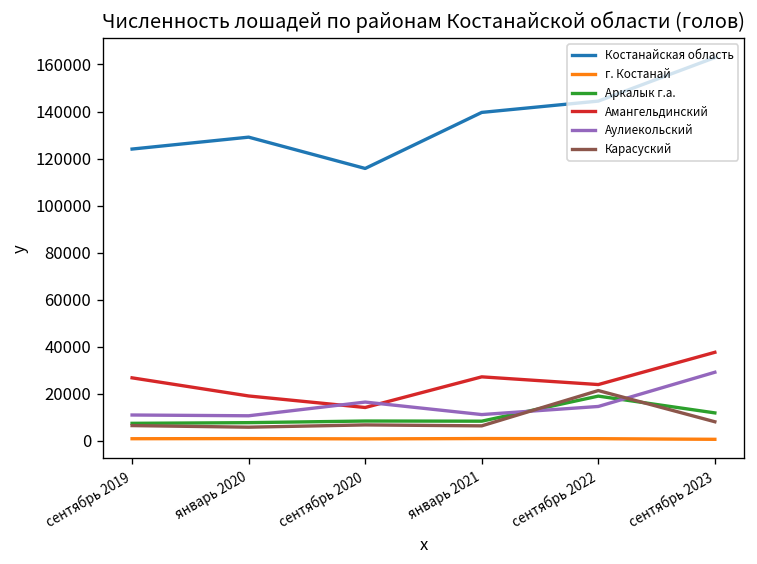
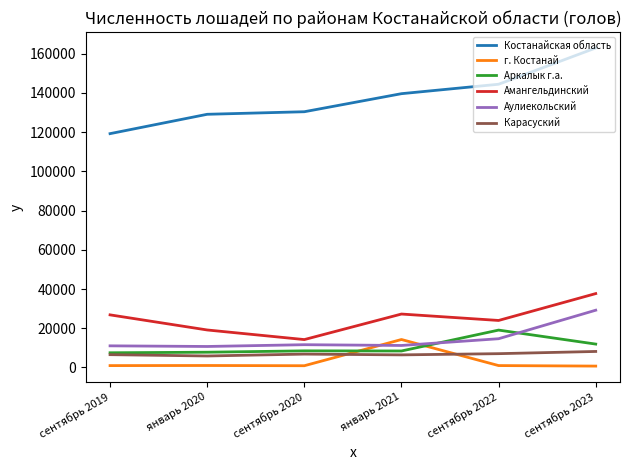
  {
    "Костанайская область": {
-     "сентябрь 2019": 124000,
+     "сентябрь 2019": 119000,
      "январь 2020": 129000,
-     "сентябрь 2020": 116000,
+     "сентябрь 2020": 130000,
      "январь 2021": 140000
    },
    "г. Костанай": {
      "сентябрь 2019": 1000,
      "январь 2020": 1000,
      "сентябрь 2020": 1000,
-     "январь 2021": 1000,
+     "январь 2021": 14000,
      "сентябрь 2022": 1000,
      "сентябрь 2023": 1000
    },
    "Аркалык г.а.": {
      "январь 2020": 8000,
      "сентябрь 2020": 8000,
      "январь 2021": 8000,
      "сентябрь 2022": 19000,
      "сентябрь 2023": 12000
    },
    "Амангельдинский": {
      "сентябрь 2019": 27000,
      "январь 2020": 19000,
      "сентябрь 2020": 14000,
      "январь 2021": 27000,
      "сентябрь 2022": 24000,
      "сентябрь 2023": 38000
    },
    "Аулиекольский": {
      "сентябрь 2019": 11000,
      "январь 2020": 11000,
-     "сентябрь 2020": 17000,
+     "сентябрь 2020": 12000,
      "январь 2021": 11000,
      "сентябрь 2022": 15000,
      "сентябрь 2023": 29000
    },
    "Карасуский": {
      "январь 2020": 6000,
      "сентябрь 2020": 7000,
      "январь 2021": 6000,
-     "сентябрь 2022": 21000,
+     "сентябрь 2022": 7000,
      "сентябрь 2023": 8000
    }
  }
